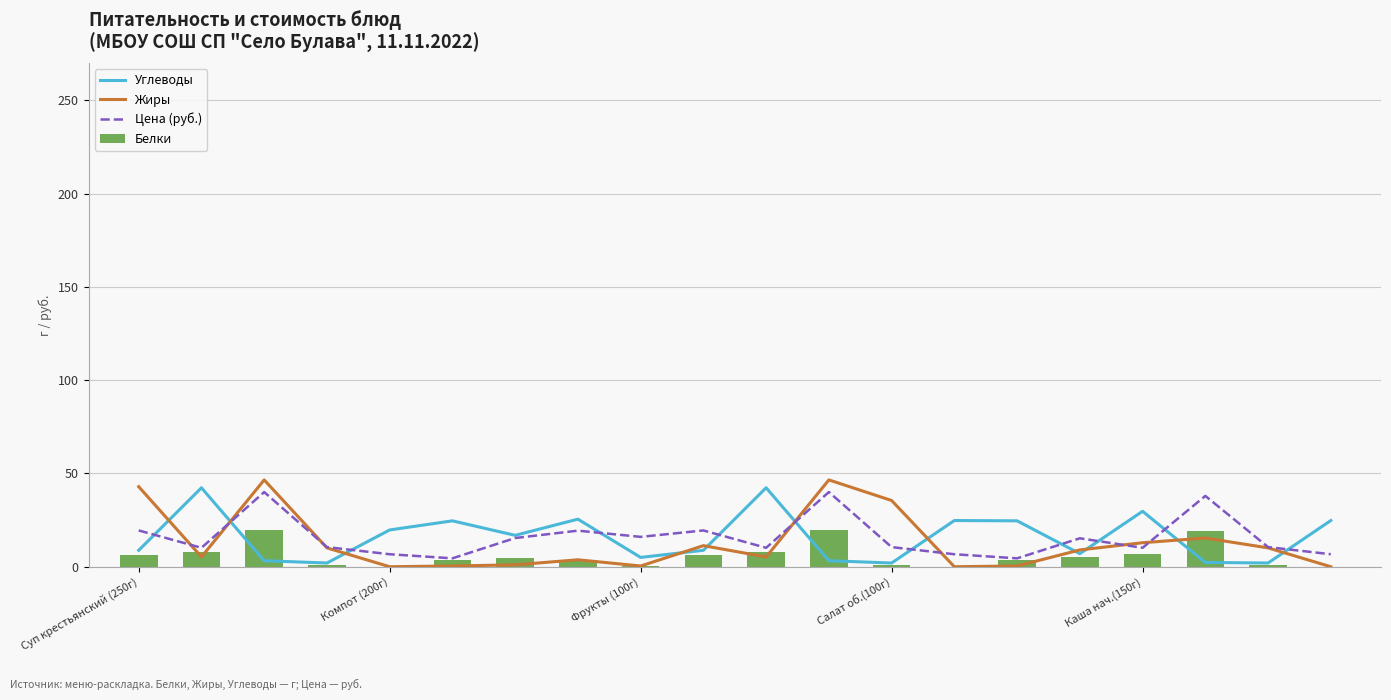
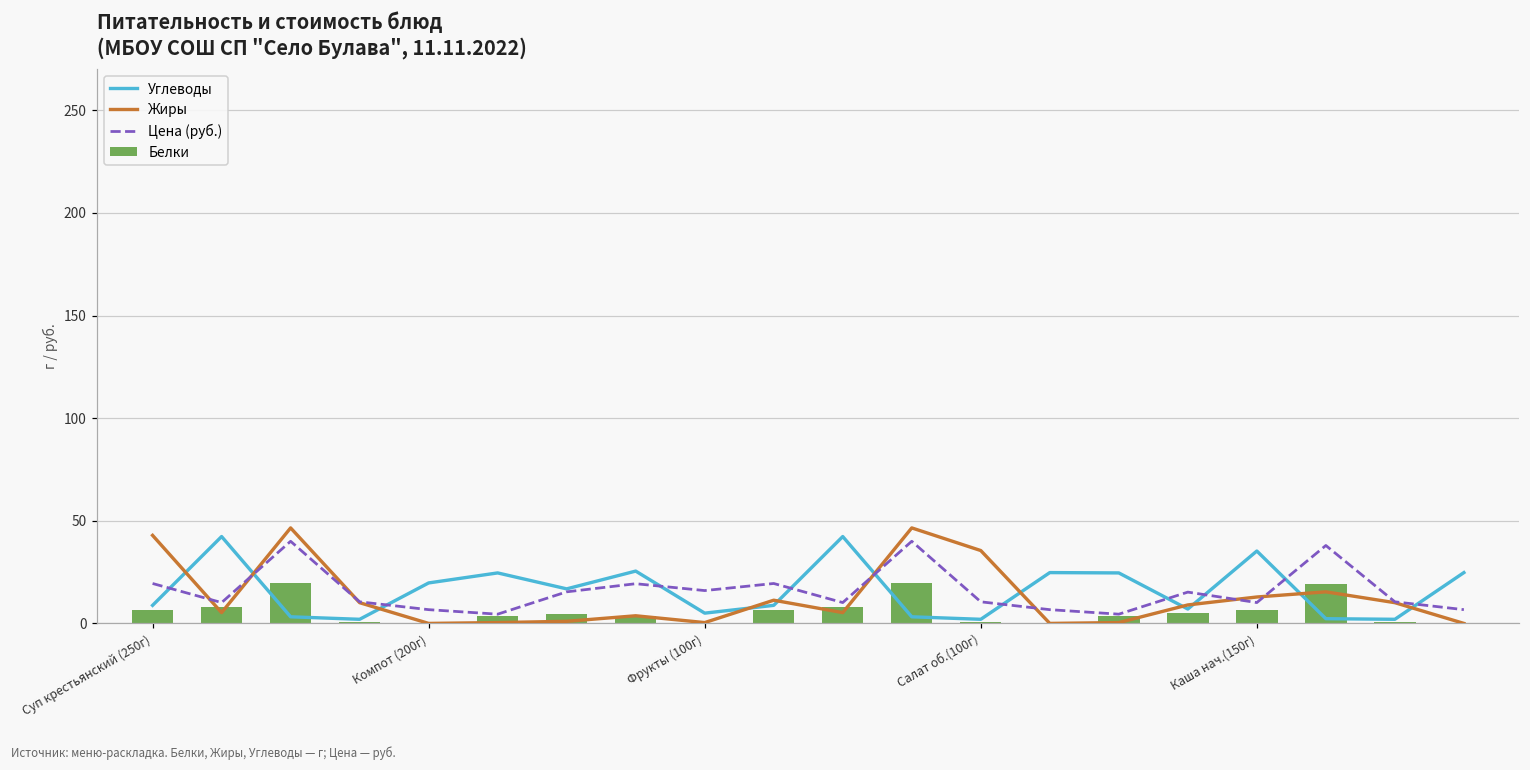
  {
    "Углеводы": {
      "Суп крестьянский (250г)": 9,
      "Компот (200г)": 20,
      "Фрукты (100г)": 5,
      "Салат об.(100г)": 2,
-     "Каша нач.(150г)": 30
+     "Каша нач.(150г)": 35
    },
    "Белки": {
      "Суп крестьянский (250г)": 6,
      "Каша нач.(150г)": 7
    },
    "Жиры": {
      "Суп крестьянский (250г)": 43,
      "Компот (200г)": 0,
      "Фрукты (100г)": 0,
      "Салат об.(100г)": 36,
      "Каша нач.(150г)": 13
    },
    "Цена (руб.)": {
      "Суп крестьянский (250г)": 19,
      "Компот (200г)": 7,
      "Фрукты (100г)": 16,
      "Салат об.(100г)": 11,
      "Каша нач.(150г)": 10
    }
  }
